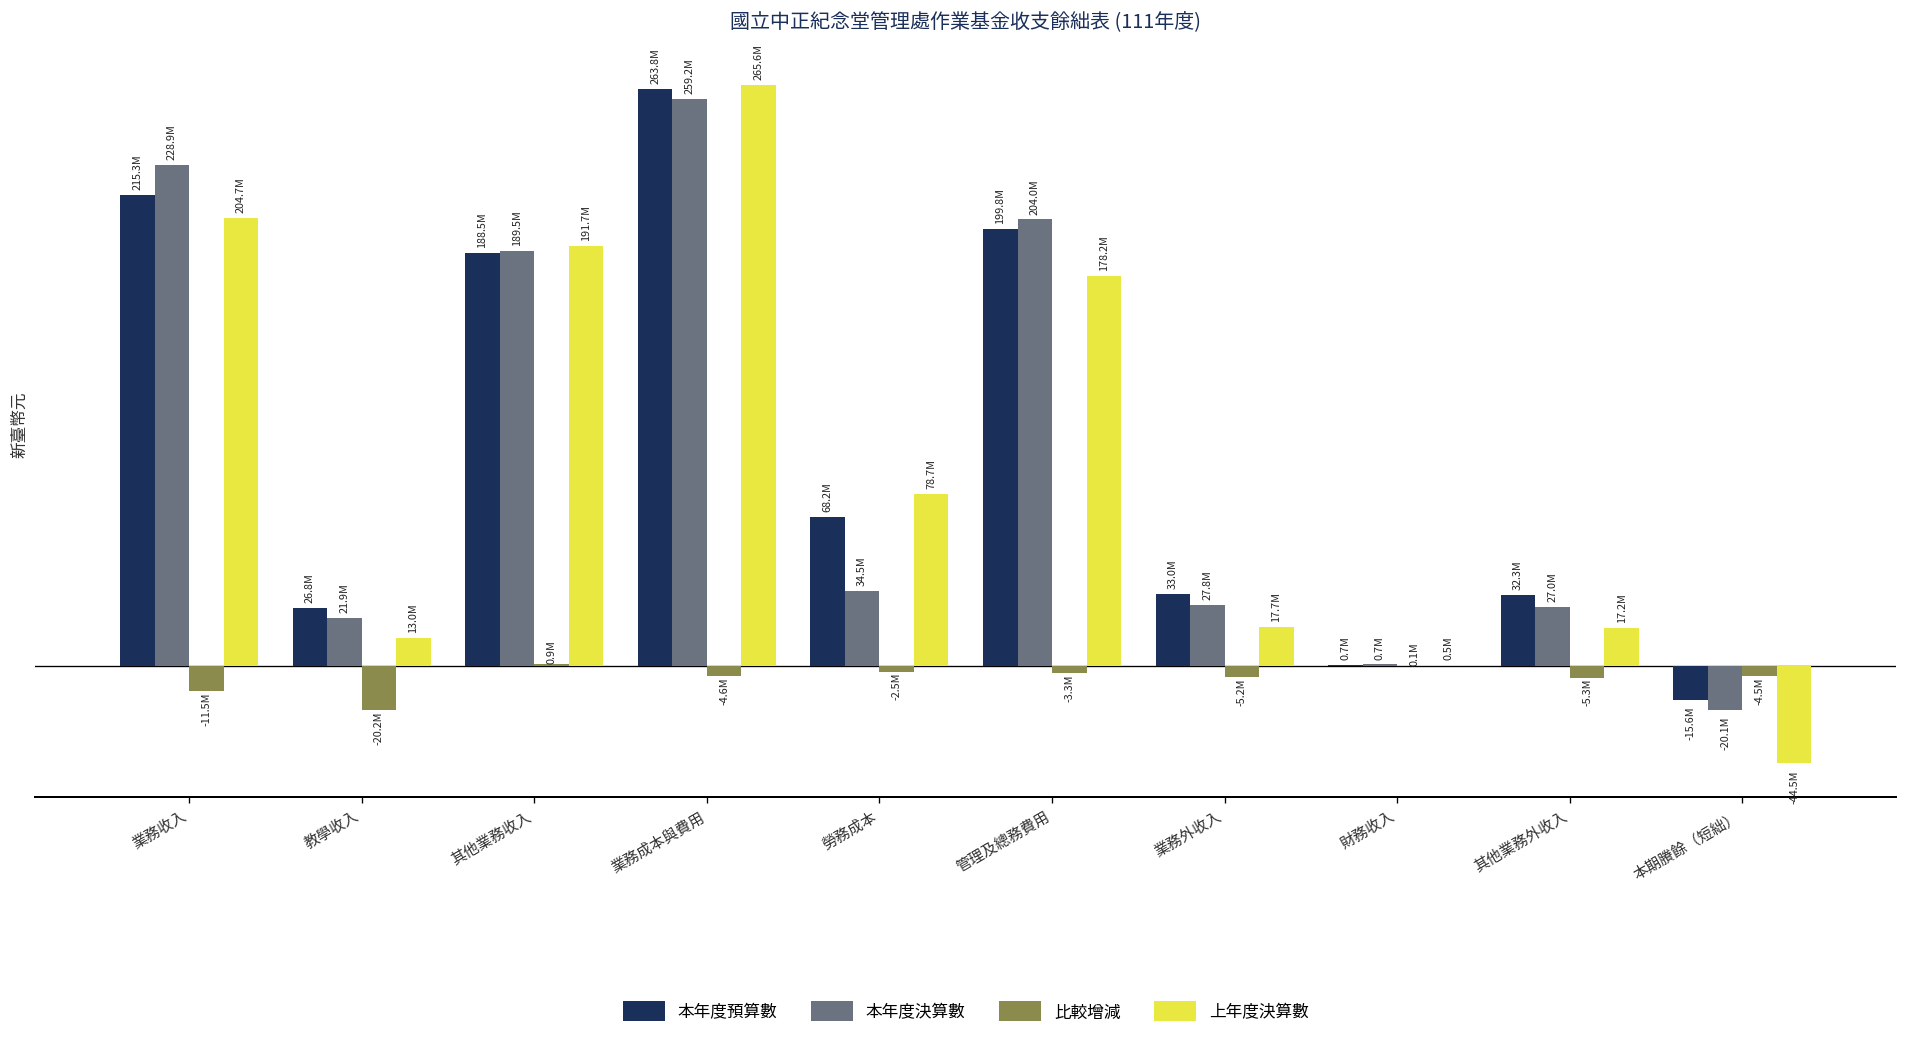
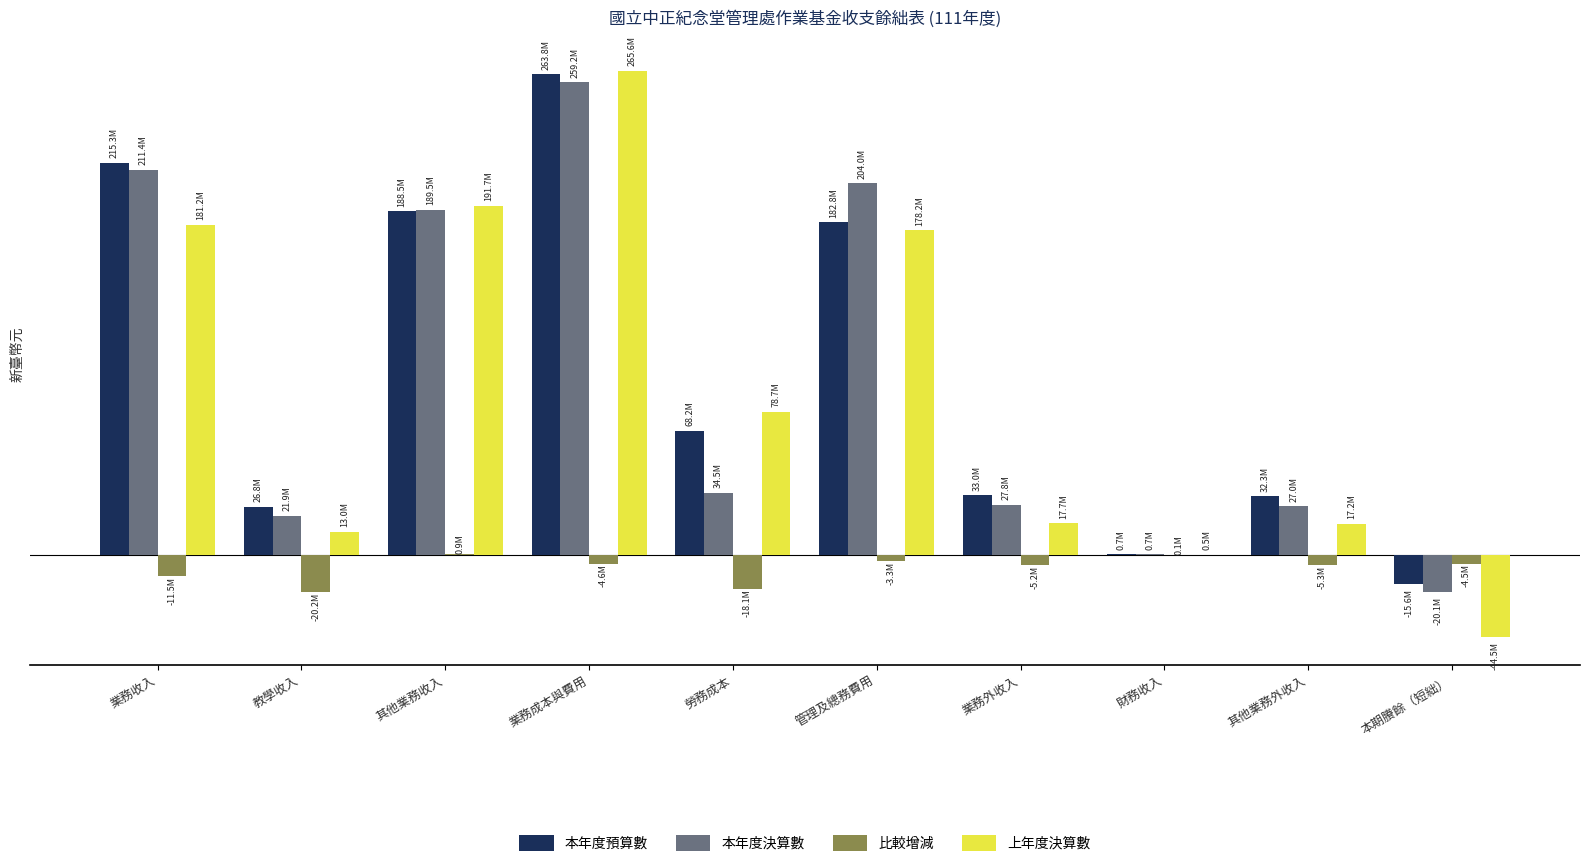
  {
    "本年度預算數": {
      "業務收入": "215.3M",
      "教學收入": "26.8M",
      "其他業務收入": "188.5M",
      "業務成本與費用": "263.8M",
      "勞務成本": "68.2M",
-     "管理及總務費用": "199.8M",
+     "管理及總務費用": "182.8M",
      "業務外收入": "33.0M",
      "財務收入": "0.7M",
      "其他業務外收入": "32.3M",
      "本期賸餘（短絀）": "-15.6M"
    },
    "本年度決算數": {
-     "業務收入": "228.9M",
+     "業務收入": "211.4M",
      "教學收入": "21.9M",
      "其他業務收入": "189.5M",
      "業務成本與費用": "259.2M",
      "勞務成本": "34.5M",
      "管理及總務費用": "204.0M",
      "業務外收入": "27.8M",
      "財務收入": "0.7M",
      "其他業務外收入": "27.0M",
      "本期賸餘（短絀）": "-20.1M"
    },
    "比較增減": {
      "業務收入": "-11.5M",
      "教學收入": "-20.2M",
      "其他業務收入": "0.9M",
      "業務成本與費用": "-4.6M",
-     "勞務成本": "-2.5M",
+     "勞務成本": "-18.1M",
      "管理及總務費用": "-3.3M",
      "業務外收入": "-5.2M",
      "財務收入": "0.1M",
      "其他業務外收入": "-5.3M",
      "本期賸餘（短絀）": "-4.5M"
    },
    "上年度決算數": {
-     "業務收入": "204.7M",
+     "業務收入": "181.2M",
      "教學收入": "13.0M",
      "其他業務收入": "191.7M",
      "業務成本與費用": "265.6M",
      "勞務成本": "78.7M",
      "管理及總務費用": "178.2M",
      "業務外收入": "17.7M",
      "財務收入": "0.5M",
      "其他業務外收入": "17.2M",
      "本期賸餘（短絀）": "-44.5M"
    }
  }
